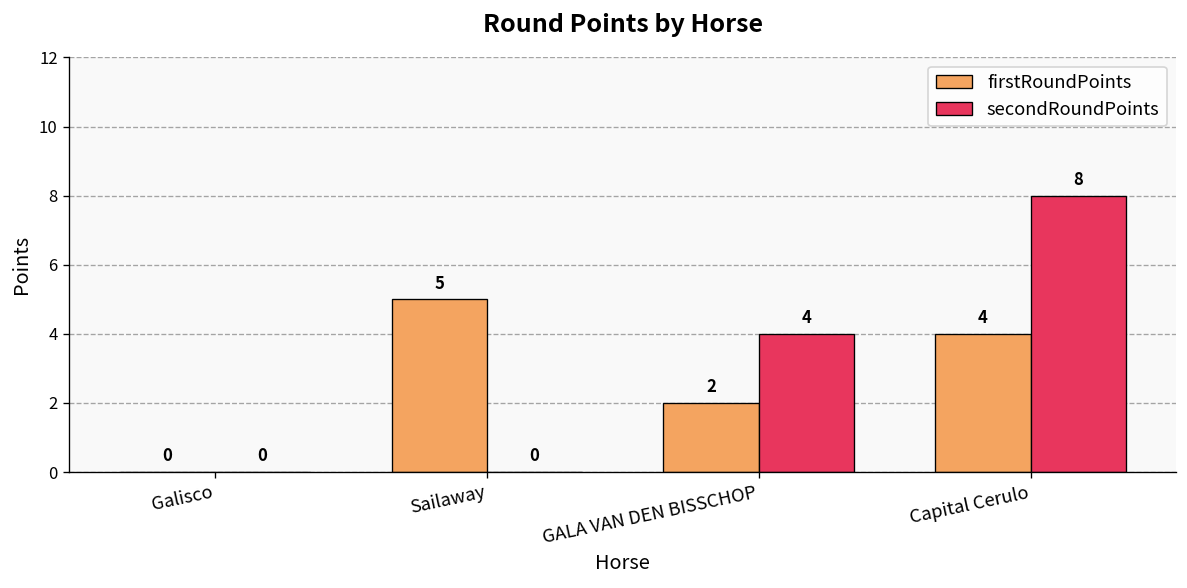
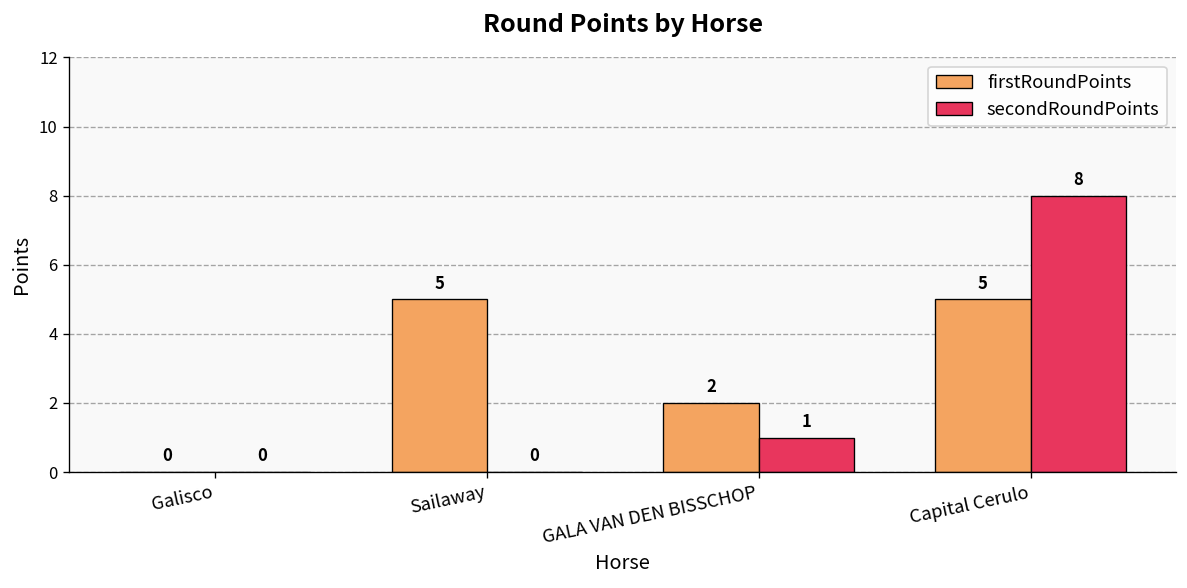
  {
    "firstRoundPoints": {
      "Galisco": 0,
      "Sailaway": 5,
      "GALA VAN DEN BISSCHOP": 2,
-     "Capital Cerulo": 4
+     "Capital Cerulo": 5
    },
    "secondRoundPoints": {
      "Galisco": 0,
      "Sailaway": 0,
-     "GALA VAN DEN BISSCHOP": 4,
+     "GALA VAN DEN BISSCHOP": 1,
      "Capital Cerulo": 8
    }
  }
